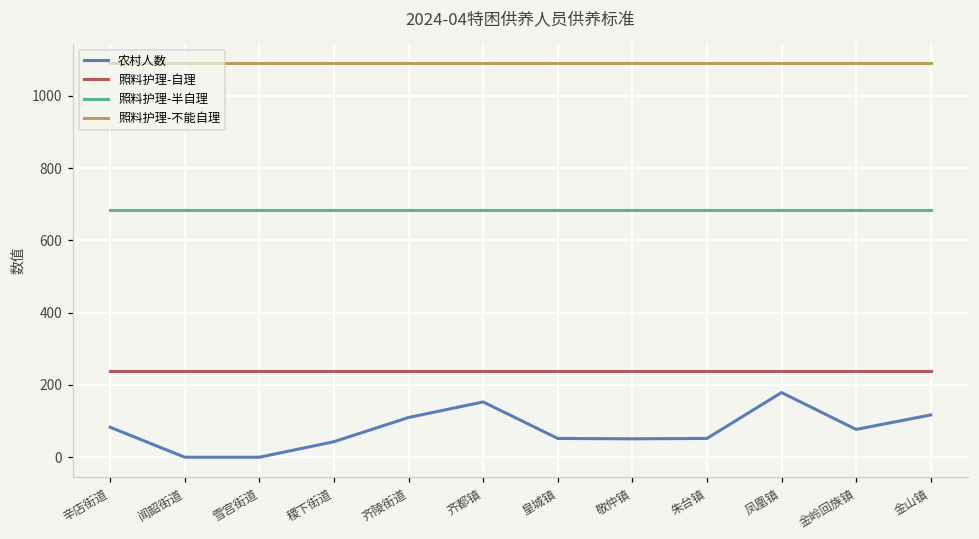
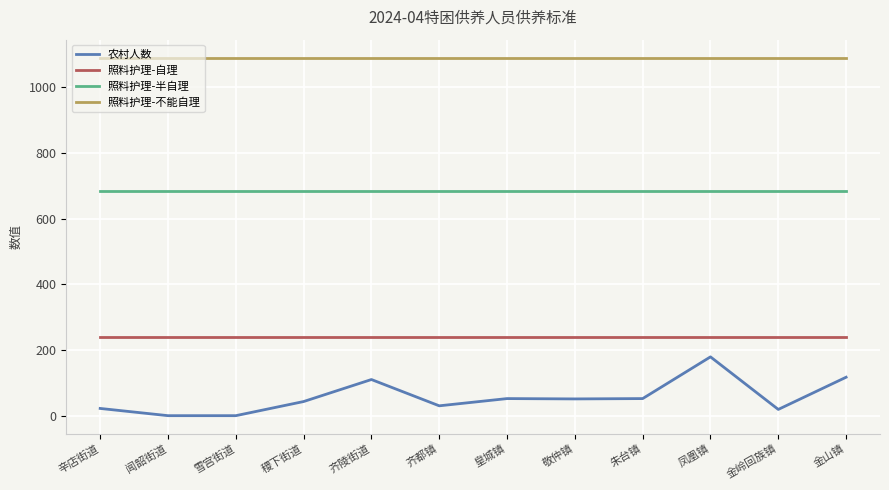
  {
    "农村人数": {
-     "辛店街道": 80,
+     "辛店街道": 20,
      "闻韶街道": 0,
      "雪宫街道": 0,
      "稷下街道": 40,
      "齐陵街道": 110,
-     "齐都镇": 150,
+     "齐都镇": 30,
      "皇城镇": 50,
      "敬仲镇": 50,
      "朱台镇": 50,
      "凤凰镇": 180,
-     "金岭回族镇": 80,
+     "金岭回族镇": 20,
      "金山镇": 120
    },
    "照料护理-自理": {
      "辛店街道": 240,
      "闻韶街道": 240,
      "雪宫街道": 240,
      "稷下街道": 240,
      "齐陵街道": 240,
      "齐都镇": 240,
      "皇城镇": 240,
      "敬仲镇": 240,
      "朱台镇": 240,
      "凤凰镇": 240,
      "金岭回族镇": 240,
      "金山镇": 240
    },
    "照料护理-半自理": {
      "辛店街道": 690,
      "闻韶街道": 690,
      "雪宫街道": 690,
      "稷下街道": 690,
      "齐陵街道": 690,
      "齐都镇": 690,
      "皇城镇": 690,
      "敬仲镇": 690,
      "朱台镇": 690,
      "凤凰镇": 690,
      "金岭回族镇": 690,
      "金山镇": 690
    },
    "照料护理-不能自理": {
      "雪宫街道": 1090,
      "稷下街道": 1090,
      "齐陵街道": 1090,
      "齐都镇": 1090,
      "皇城镇": 1090,
      "敬仲镇": 1090,
      "朱台镇": 1090,
      "凤凰镇": 1090,
      "金岭回族镇": 1090,
      "金山镇": 1090
    }
  }
